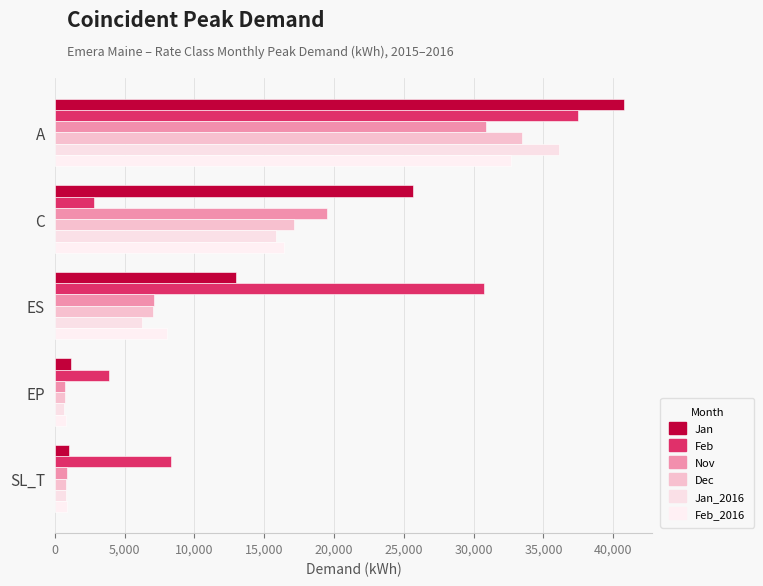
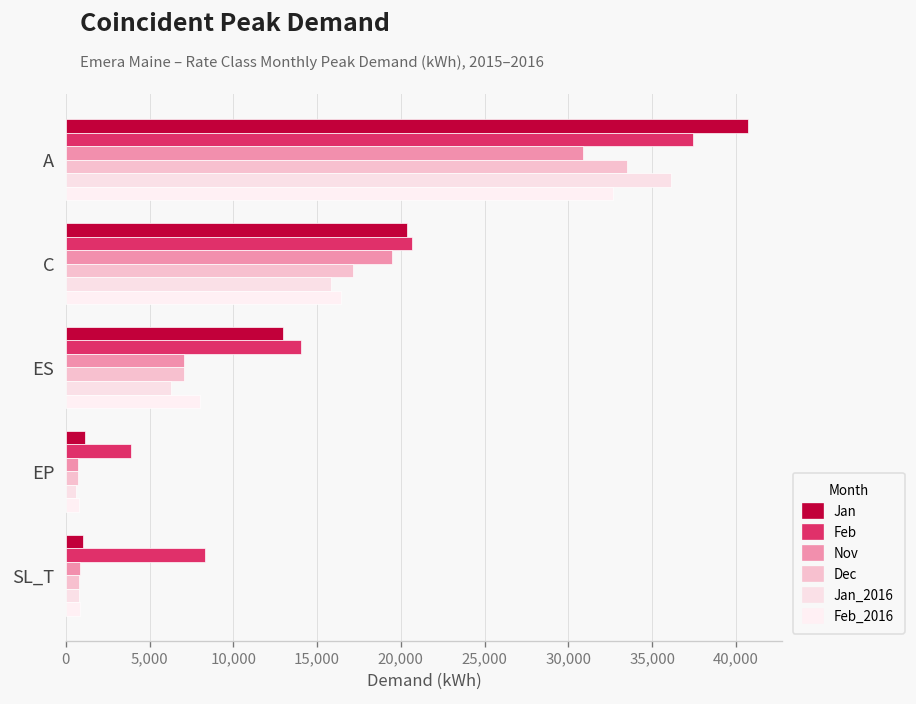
  {
    "Jan": {
      "A": "40,700",
-     "C": "25,700",
+     "C": "20,400",
      "ES": "13,000",
      "EP": "1,200",
      "SL_T": "1,000"
    },
    "Feb": {
      "A": "37,400",
-     "C": "2,800",
-     "ES": "30,800",
+     "C": "20,700",
+     "ES": "14,000",
      "EP": "3,900",
      "SL_T": "8,300"
    }
  }
